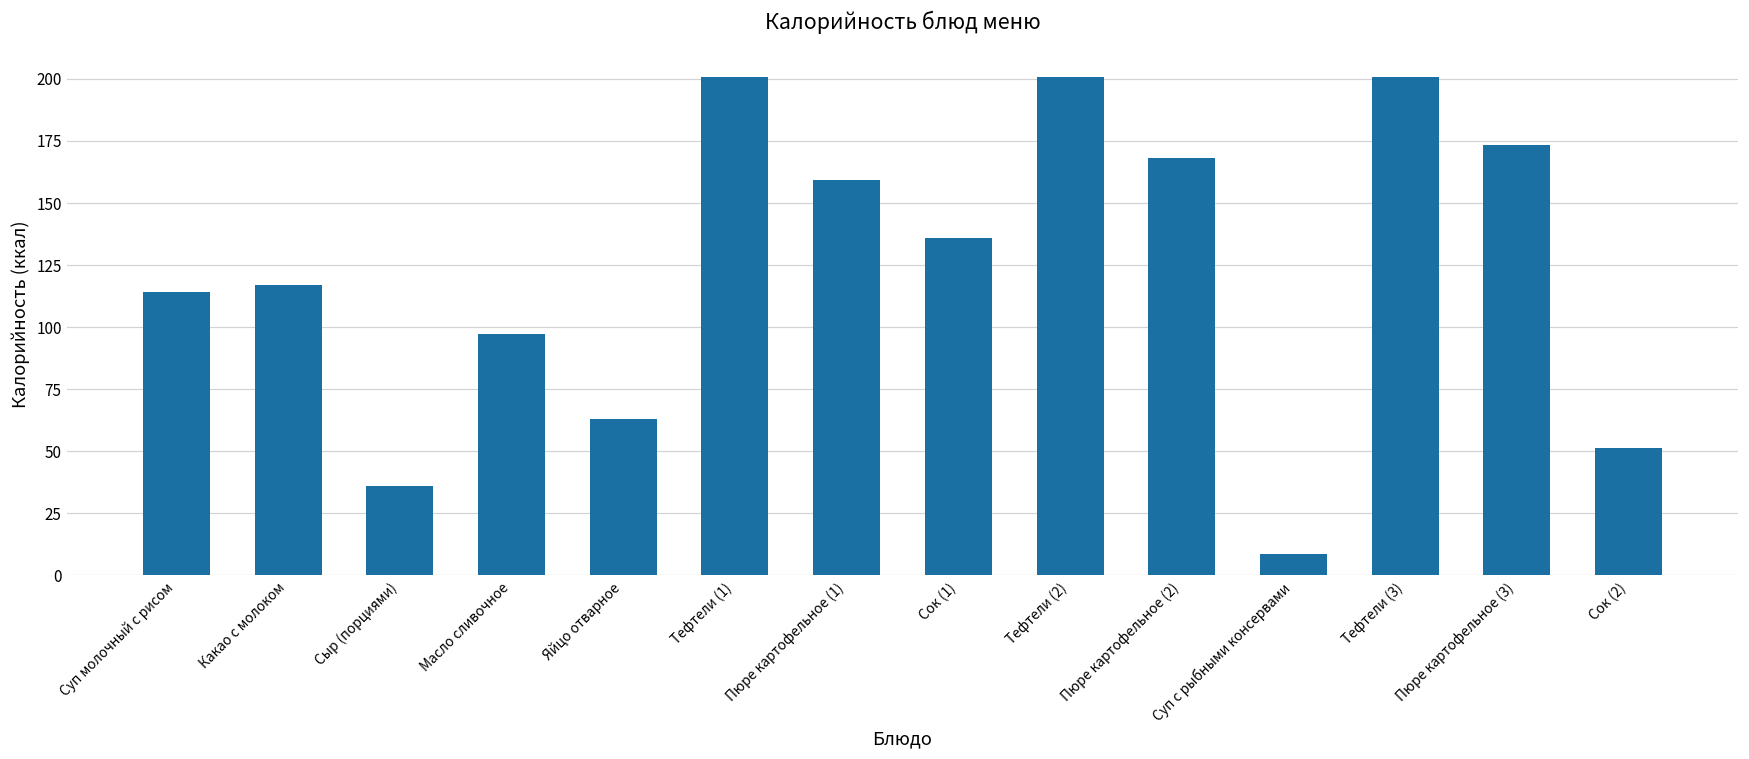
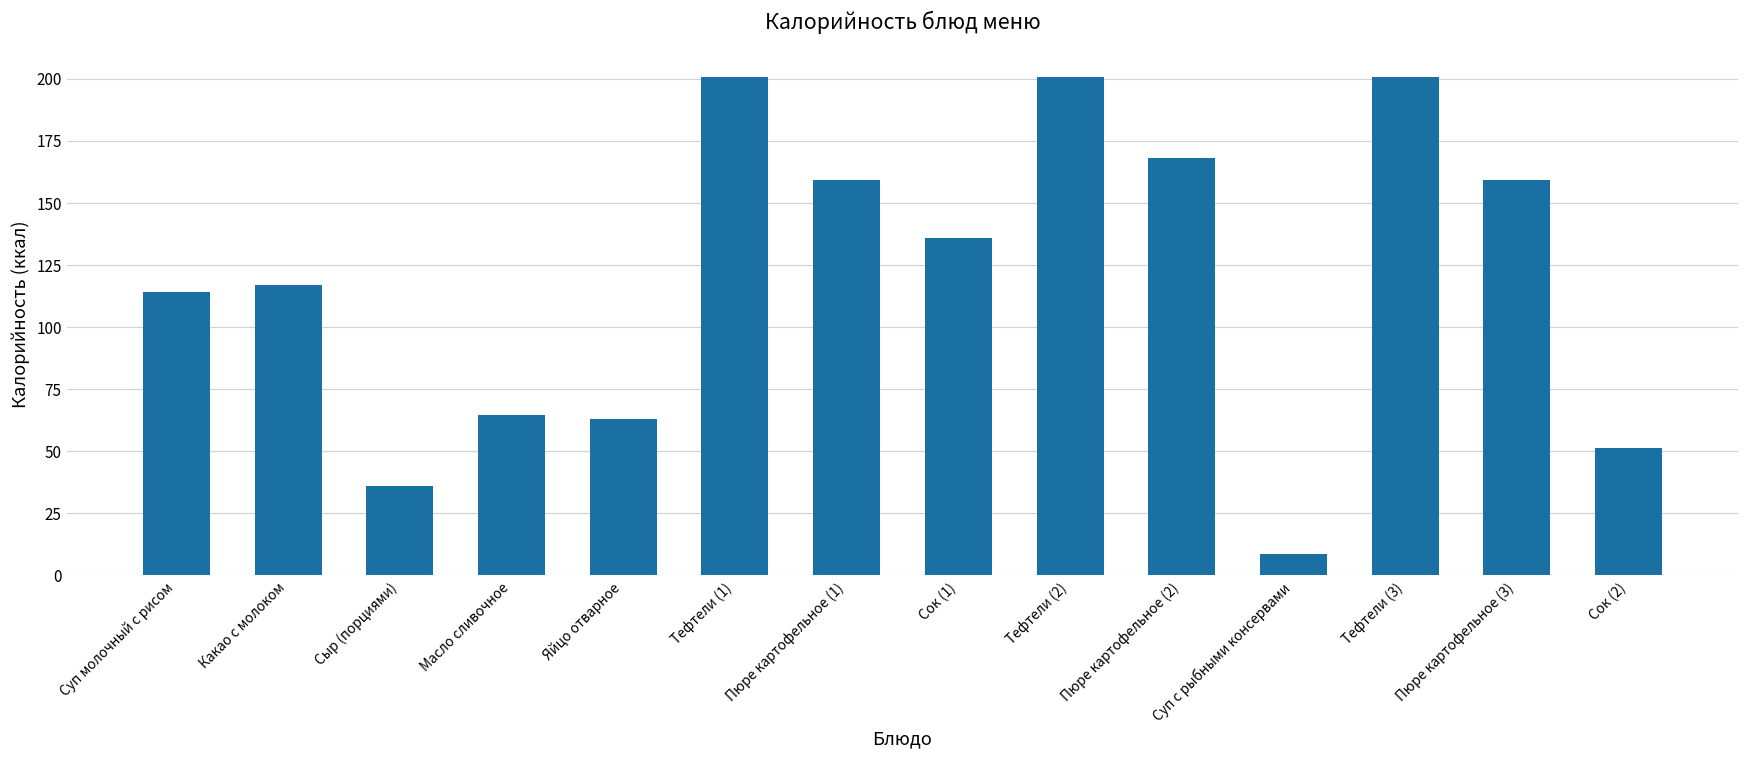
  {
    "Суп молочный с рисом": 114,
    "Какао с молоком": 117,
    "Сыр (порциями)": 36,
-   "Масло сливочное": 97,
+   "Масло сливочное": 65,
    "Яйцо отварное": 63,
    "Тефтели (1)": 201,
    "Пюре картофельное (1)": 159,
    "Сок (1)": 136,
    "Тефтели (2)": 201,
    "Пюре картофельное (2)": 168,
    "Суп с рыбными консервами": 9,
    "Тефтели (3)": 201,
-   "Пюре картофельное (3)": 174,
+   "Пюре картофельное (3)": 159,
    "Сок (2)": 52
  }
